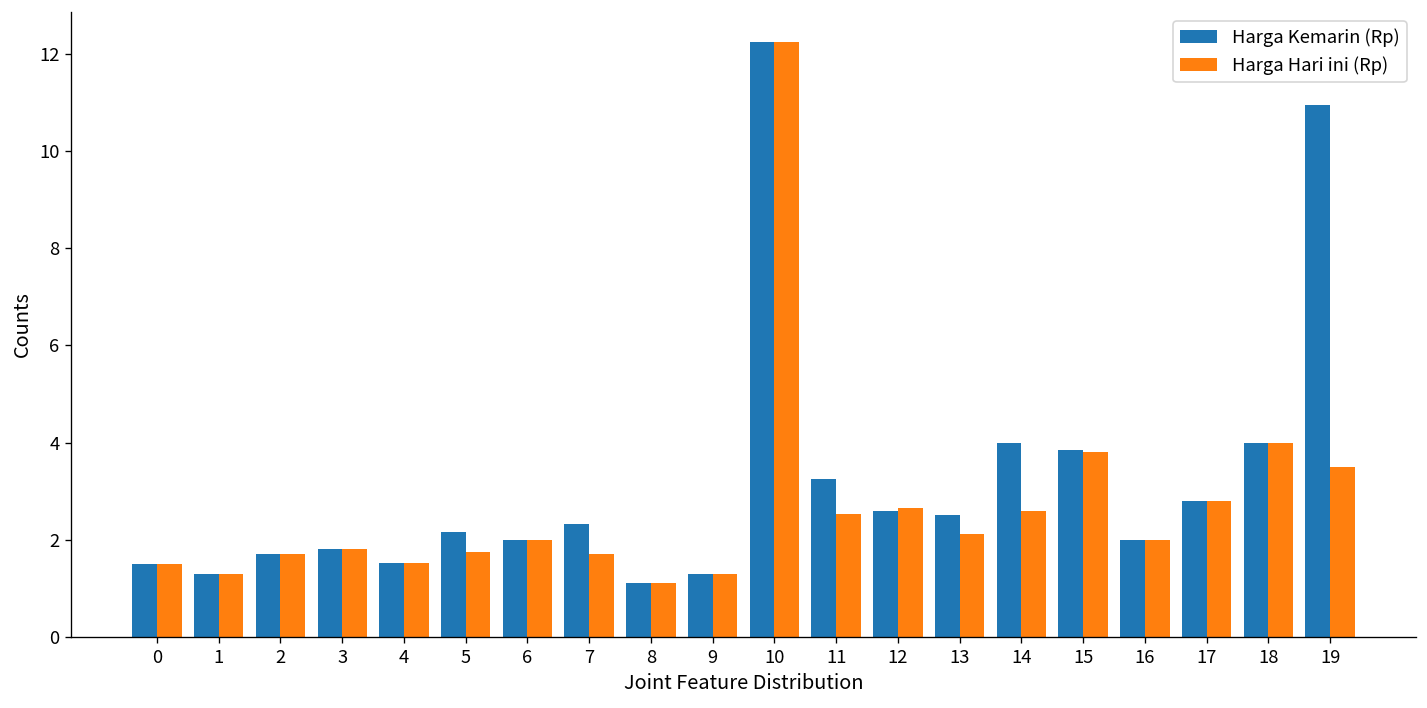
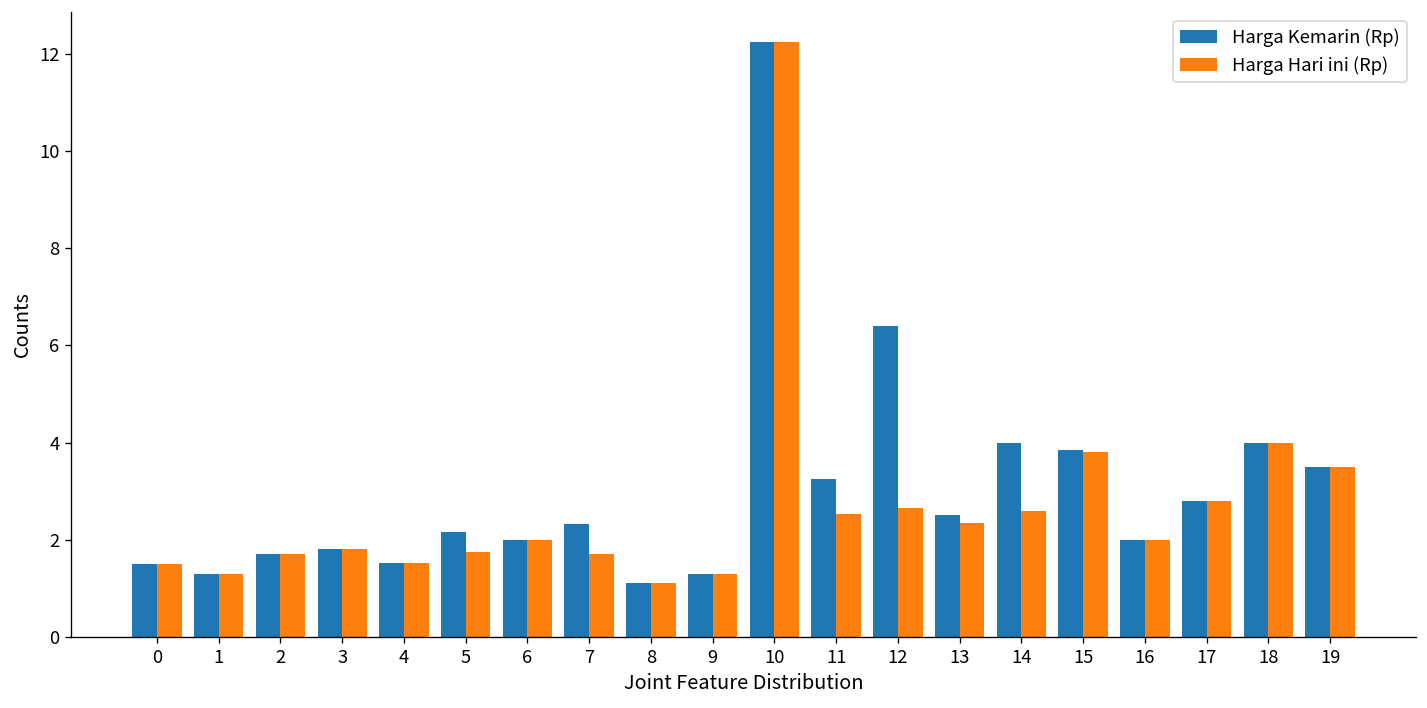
  {
    "Harga Kemarin (Rp)": {
      "0": 1.5,
      "1": 1.3,
      "2": 1.7,
      "3": 1.8,
      "4": 1.5,
      "5": 2.2,
      "6": 2.0,
      "7": 2.3,
      "8": 1.1,
      "9": 1.3,
      "10": 12.3,
      "11": 3.3,
-     "12": 2.6,
+     "12": 6.4,
      "13": 2.5,
      "14": 4.0,
      "15": 3.9,
      "16": 2.0,
      "17": 2.8,
      "18": 4.0,
-     "19": 11.0
+     "19": 3.5
    },
    "Harga Hari ini (Rp)": {
      "0": 1.5,
      "1": 1.3,
      "2": 1.7,
      "3": 1.8,
      "4": 1.5,
      "5": 1.8,
      "6": 2.0,
      "7": 1.7,
      "8": 1.1,
      "9": 1.3,
      "10": 12.3,
      "11": 2.5,
      "12": 2.7,
-     "13": 2.1,
+     "13": 2.4,
      "14": 2.6,
      "15": 3.8,
      "16": 2.0,
      "17": 2.8,
      "18": 4.0,
      "19": 3.5
    }
  }
